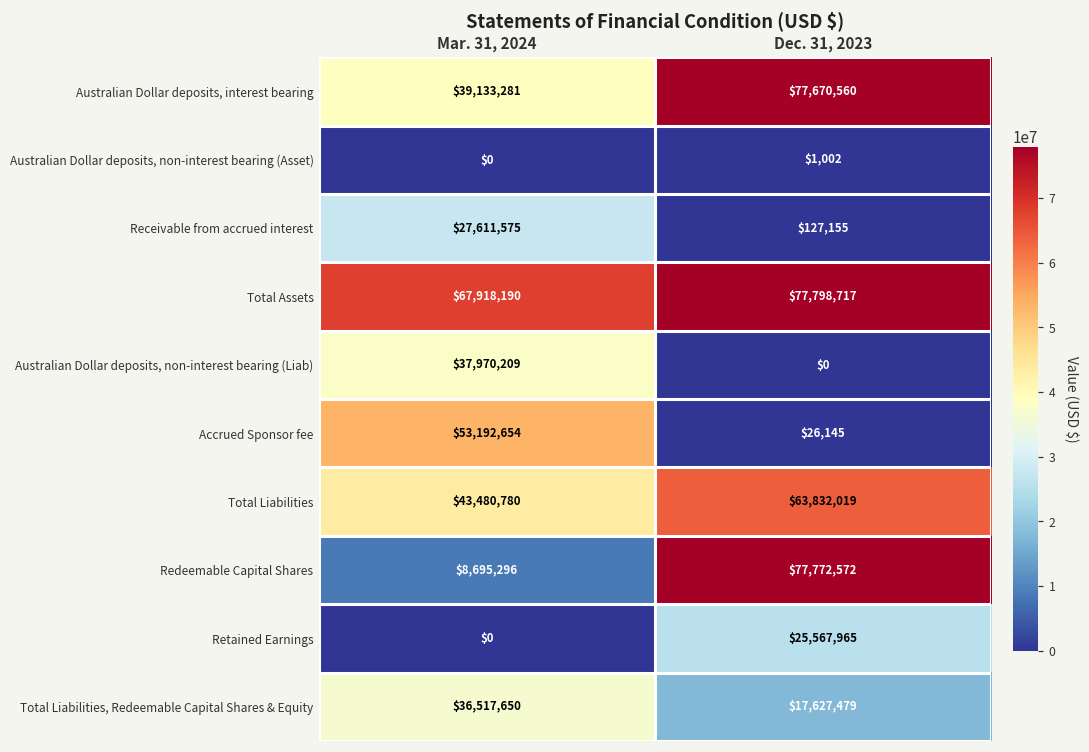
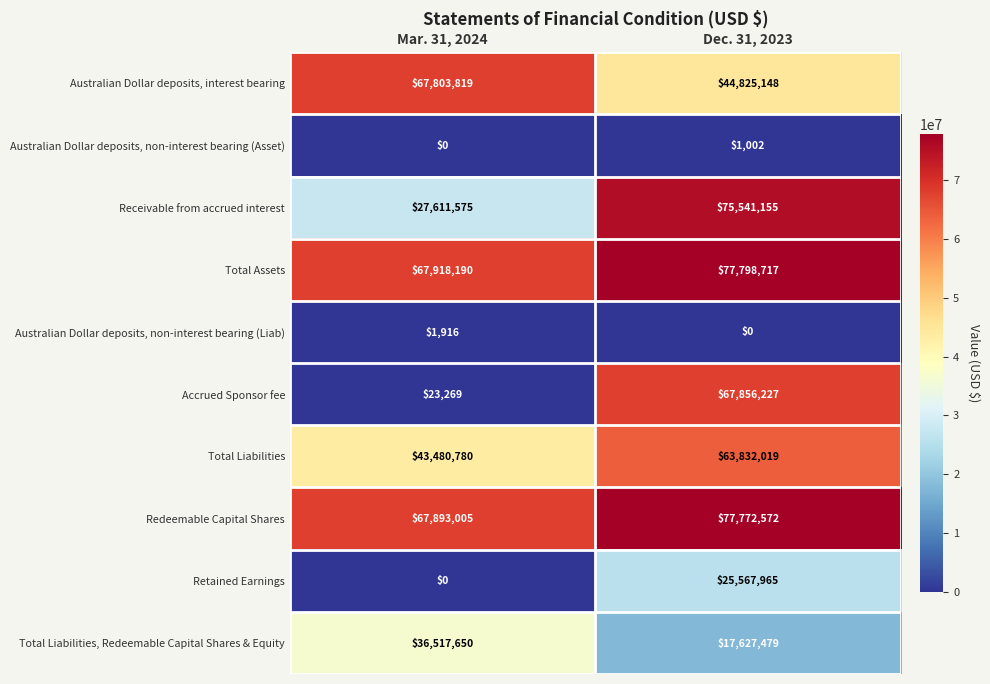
  {
    "Australian Dollar deposits, interest bearing": {
-     "Mar. 31, 2024": "$39,133,281",
-     "Dec. 31, 2023": "$77,670,560"
+     "Mar. 31, 2024": "$67,803,819",
+     "Dec. 31, 2023": "$44,825,148"
    },
    "Australian Dollar deposits, non-interest bearing (Asset)": {
      "Mar. 31, 2024": "$0",
      "Dec. 31, 2023": "$1,002"
    },
    "Receivable from accrued interest": {
      "Mar. 31, 2024": "$27,611,575",
-     "Dec. 31, 2023": "$127,155"
+     "Dec. 31, 2023": "$75,541,155"
    },
    "Total Assets": {
      "Mar. 31, 2024": "$67,918,190",
      "Dec. 31, 2023": "$77,798,717"
    },
    "Australian Dollar deposits, non-interest bearing (Liab)": {
-     "Mar. 31, 2024": "$37,970,209",
+     "Mar. 31, 2024": "$1,916",
      "Dec. 31, 2023": "$0"
    },
    "Accrued Sponsor fee": {
-     "Mar. 31, 2024": "$53,192,654",
-     "Dec. 31, 2023": "$26,145"
+     "Mar. 31, 2024": "$23,269",
+     "Dec. 31, 2023": "$67,856,227"
    },
    "Total Liabilities": {
      "Mar. 31, 2024": "$43,480,780",
      "Dec. 31, 2023": "$63,832,019"
    },
    "Redeemable Capital Shares": {
-     "Mar. 31, 2024": "$8,695,296",
+     "Mar. 31, 2024": "$67,893,005",
      "Dec. 31, 2023": "$77,772,572"
    },
    "Retained Earnings": {
      "Mar. 31, 2024": "$0",
      "Dec. 31, 2023": "$25,567,965"
    },
    "Total Liabilities, Redeemable Capital Shares & Equity": {
      "Mar. 31, 2024": "$36,517,650",
      "Dec. 31, 2023": "$17,627,479"
    }
  }
